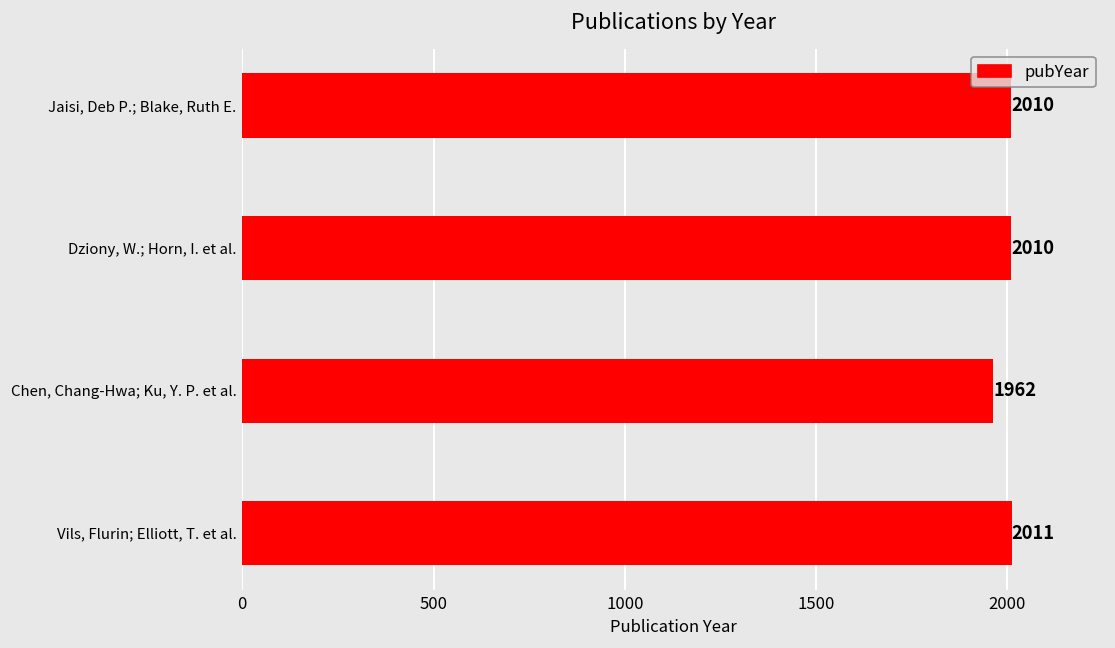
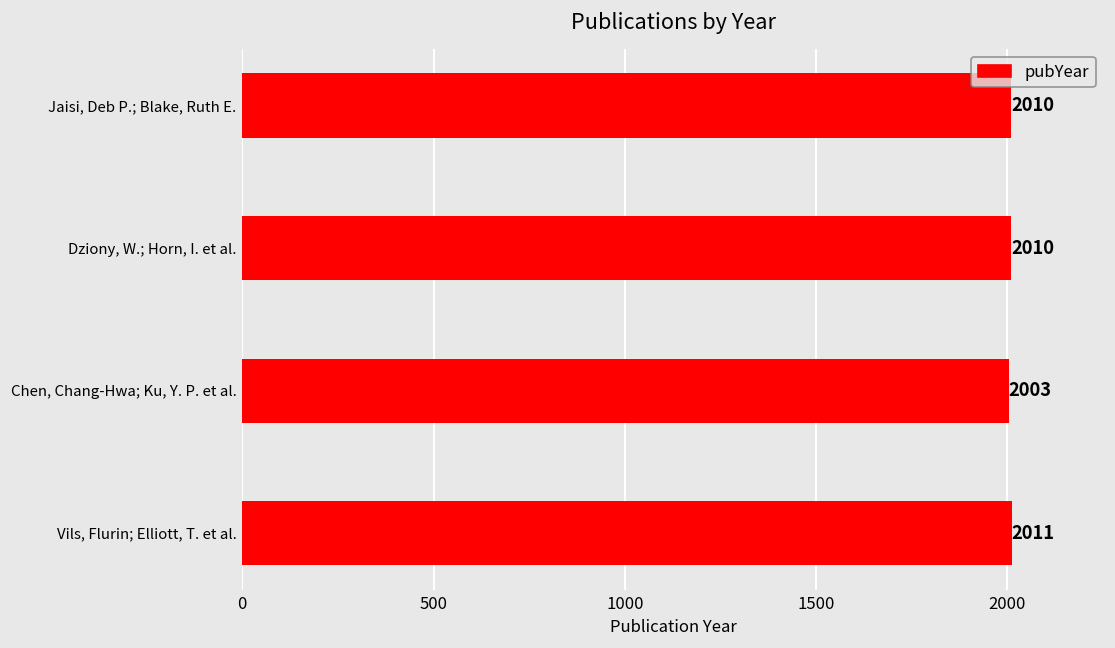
  {
    "Jaisi, Deb P.; Blake, Ruth E.": 2010,
    "Dziony, W.; Horn, I. et al.": 2010,
-   "Chen, Chang-Hwa; Ku, Y. P. et al.": 1962,
+   "Chen, Chang-Hwa; Ku, Y. P. et al.": 2003,
    "Vils, Flurin; Elliott, T. et al.": 2011
  }
